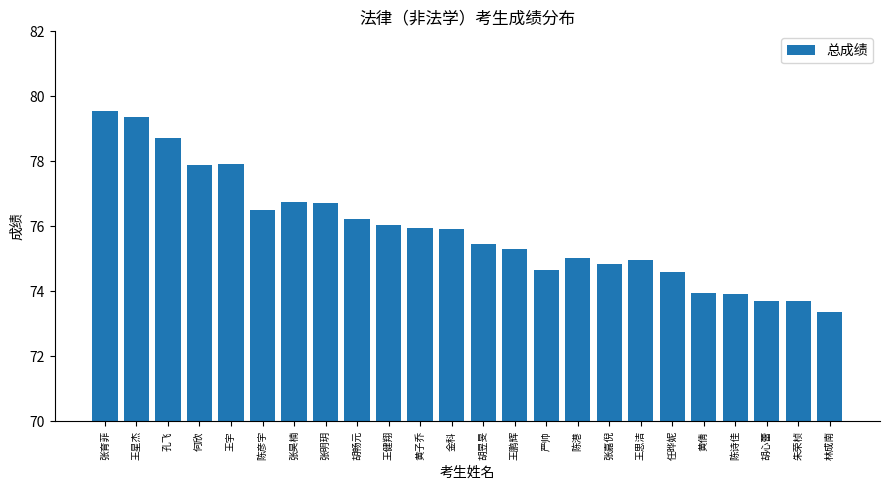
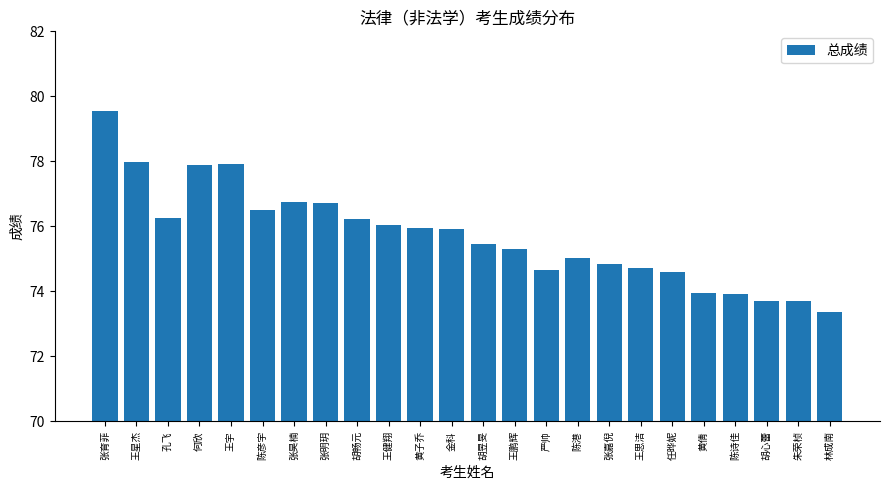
  {
    "张育菲": 79.6,
-   "王星杰": 79.4,
-   "孔飞": 78.7,
+   "王星杰": 78.0,
+   "孔飞": 76.3,
    "何欣": 77.9,
    "王宇": 77.9,
    "陈彦宇": 76.5,
    "张昊楠": 76.7,
    "张明玥": 76.7,
    "胡畅元": 76.2,
    "王健翔": 76.0,
    "黄子乔": 75.9,
    "金科": 75.9,
    "胡昱旻": 75.5,
    "王鹏辉": 75.3,
    "严帅": 74.7,
    "陈港": 75.0,
    "张嘉倪": 74.8,
-   "王思洁": 75.0,
+   "王思洁": 74.7,
    "任晔妮": 74.6,
    "黄倩": 73.9,
    "陈诗佳": 73.9,
    "胡心蕾": 73.7,
    "朱荣桢": 73.7,
    "林成南": 73.4
  }
